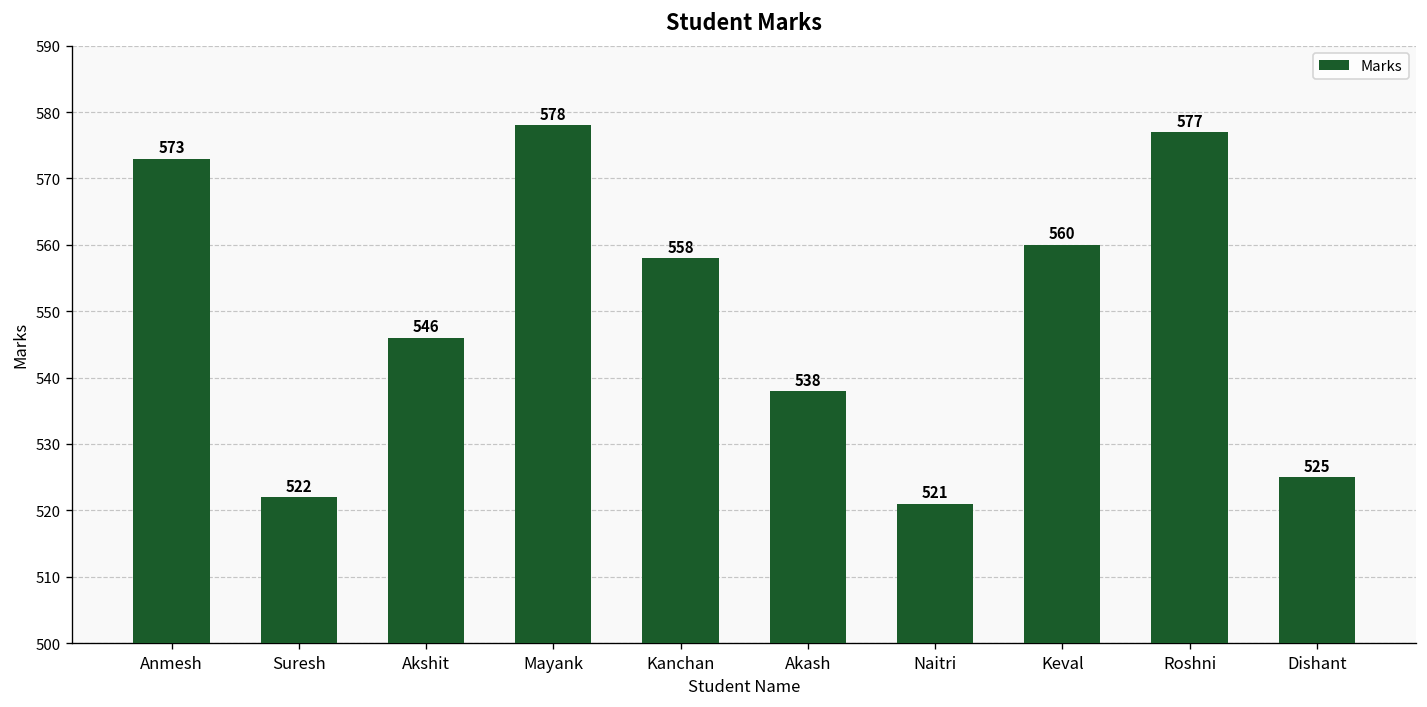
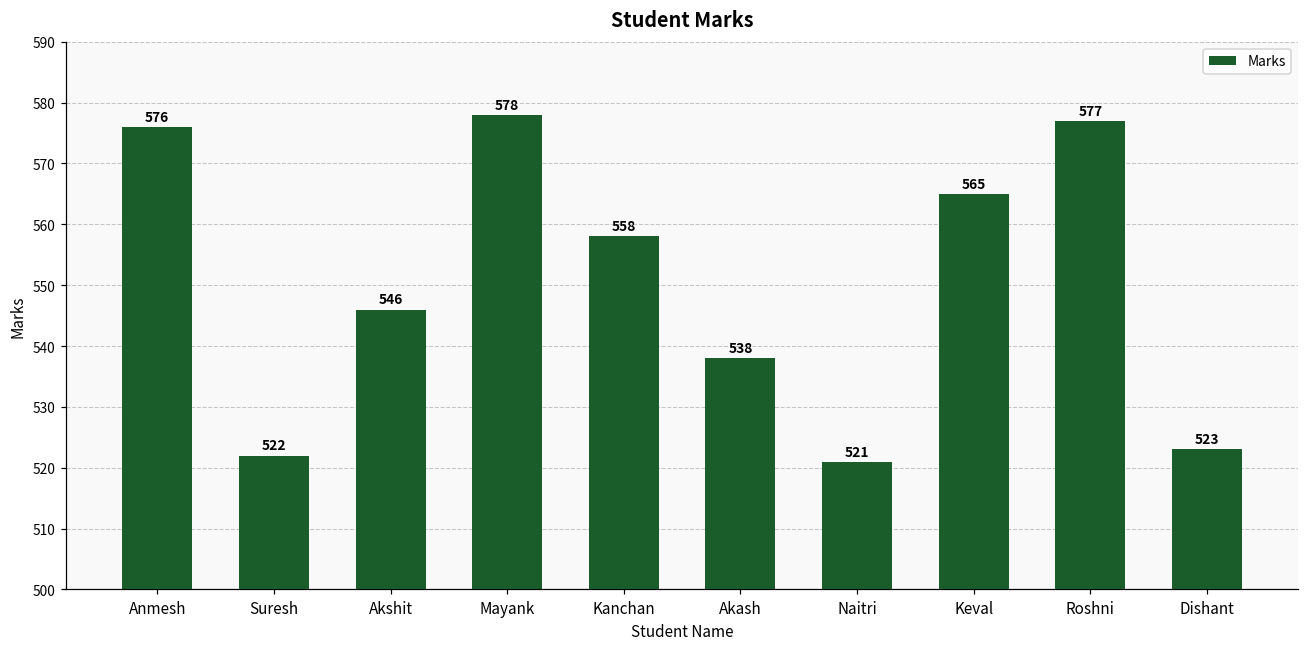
  {
-   "Anmesh": 573,
+   "Anmesh": 576,
    "Suresh": 522,
    "Akshit": 546,
    "Mayank": 578,
    "Kanchan": 558,
    "Akash": 538,
    "Naitri": 521,
-   "Keval": 560,
+   "Keval": 565,
    "Roshni": 577,
-   "Dishant": 525
+   "Dishant": 523
  }
